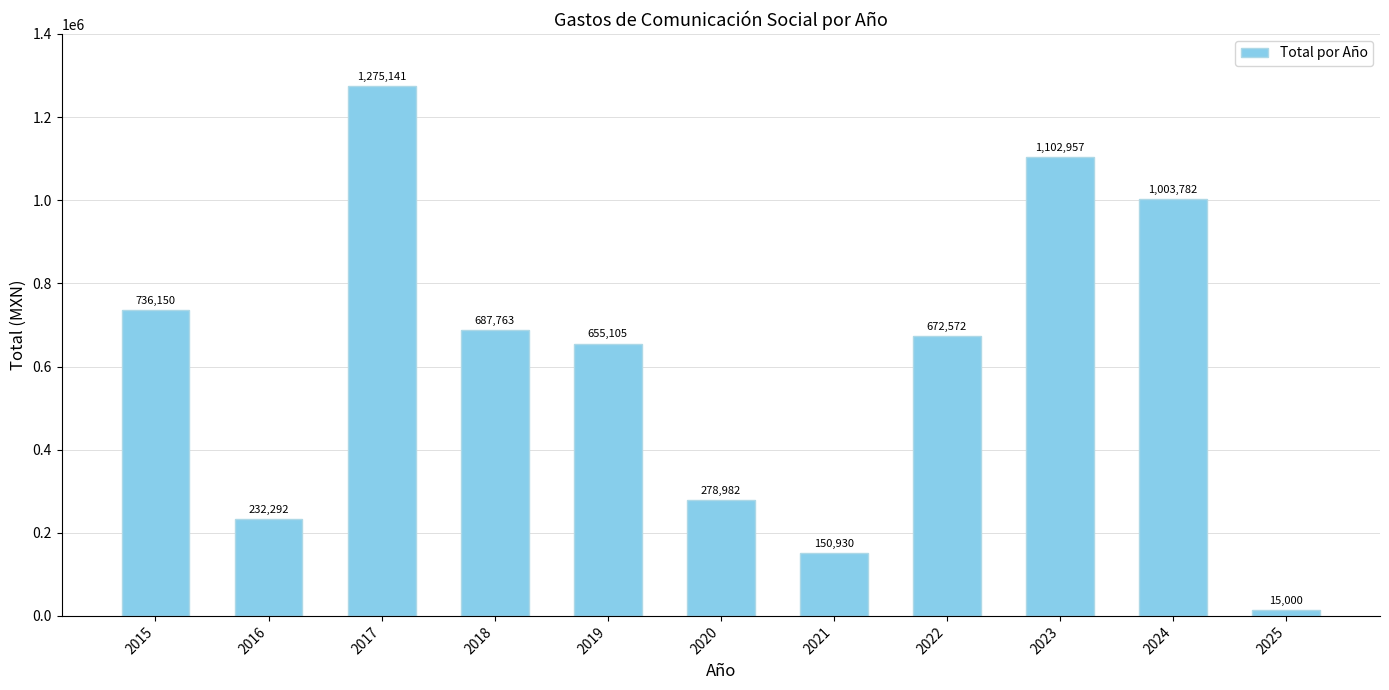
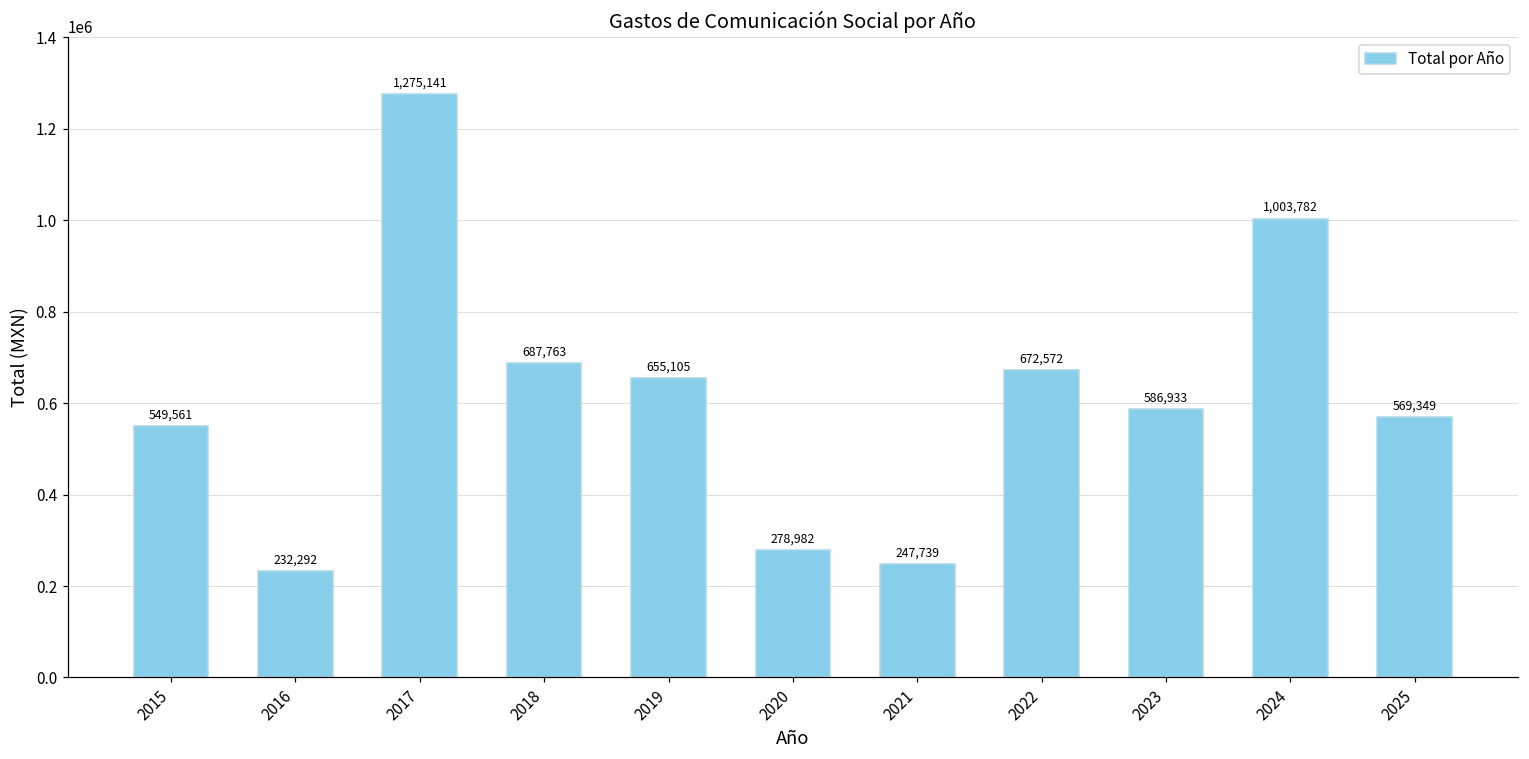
  {
-   "2015": "736,150",
+   "2015": "549,561",
    "2016": "232,292",
    "2017": "1,275,141",
    "2018": "687,763",
    "2019": "655,105",
    "2020": "278,982",
-   "2021": "150,930",
+   "2021": "247,739",
    "2022": "672,572",
-   "2023": "1,102,957",
+   "2023": "586,933",
    "2024": "1,003,782",
-   "2025": "15,000"
+   "2025": "569,349"
  }
